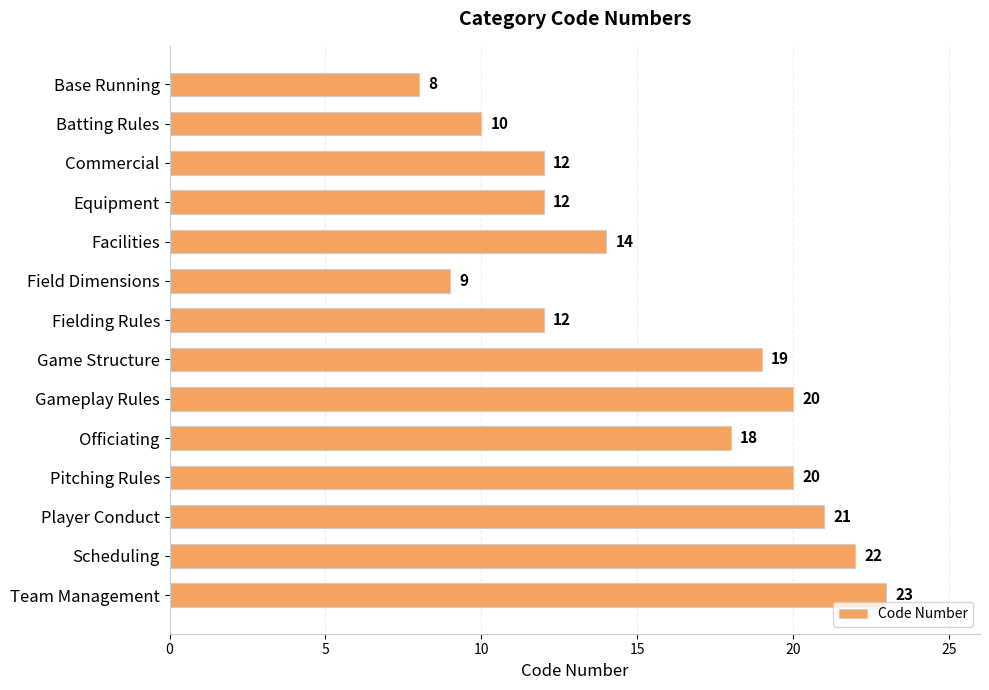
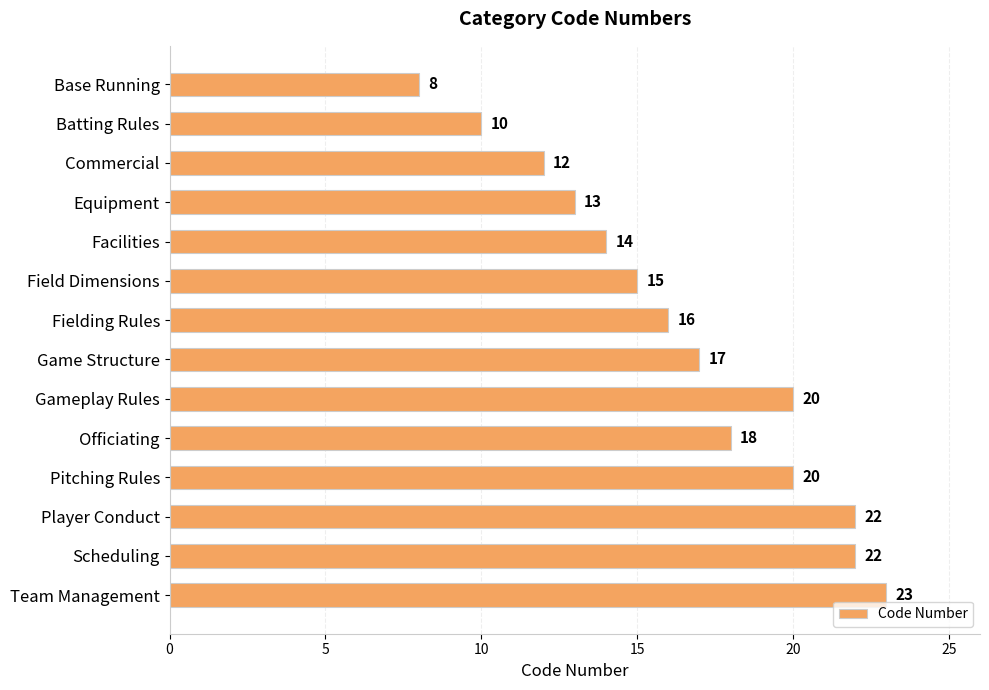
  {
    "Base Running": 8,
    "Batting Rules": 10,
    "Commercial": 12,
-   "Equipment": 12,
+   "Equipment": 13,
    "Facilities": 14,
-   "Field Dimensions": 9,
-   "Fielding Rules": 12,
-   "Game Structure": 19,
+   "Field Dimensions": 15,
+   "Fielding Rules": 16,
+   "Game Structure": 17,
    "Gameplay Rules": 20,
    "Officiating": 18,
    "Pitching Rules": 20,
-   "Player Conduct": 21,
+   "Player Conduct": 22,
    "Scheduling": 22
  }
